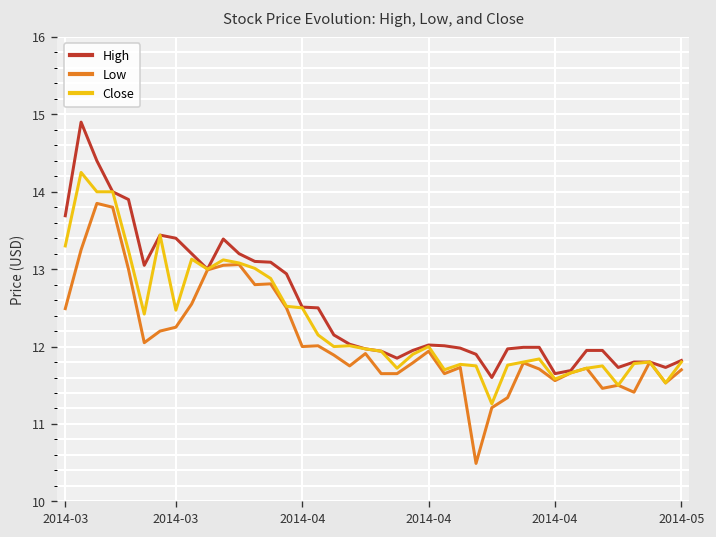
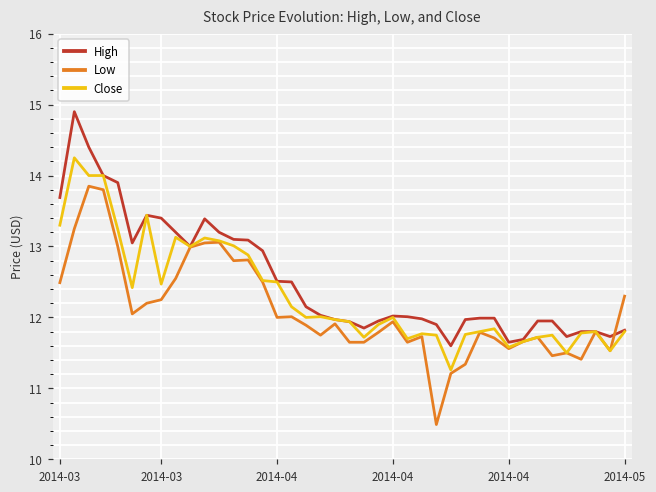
  {
    "Low": {
-     "2014-05": 11.7
+     "2014-05": 12.3
    }
  }
